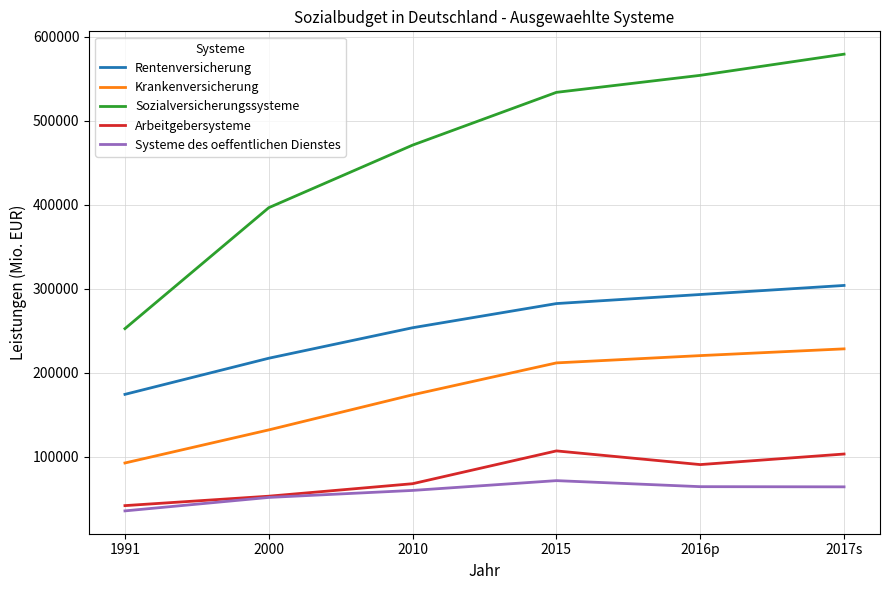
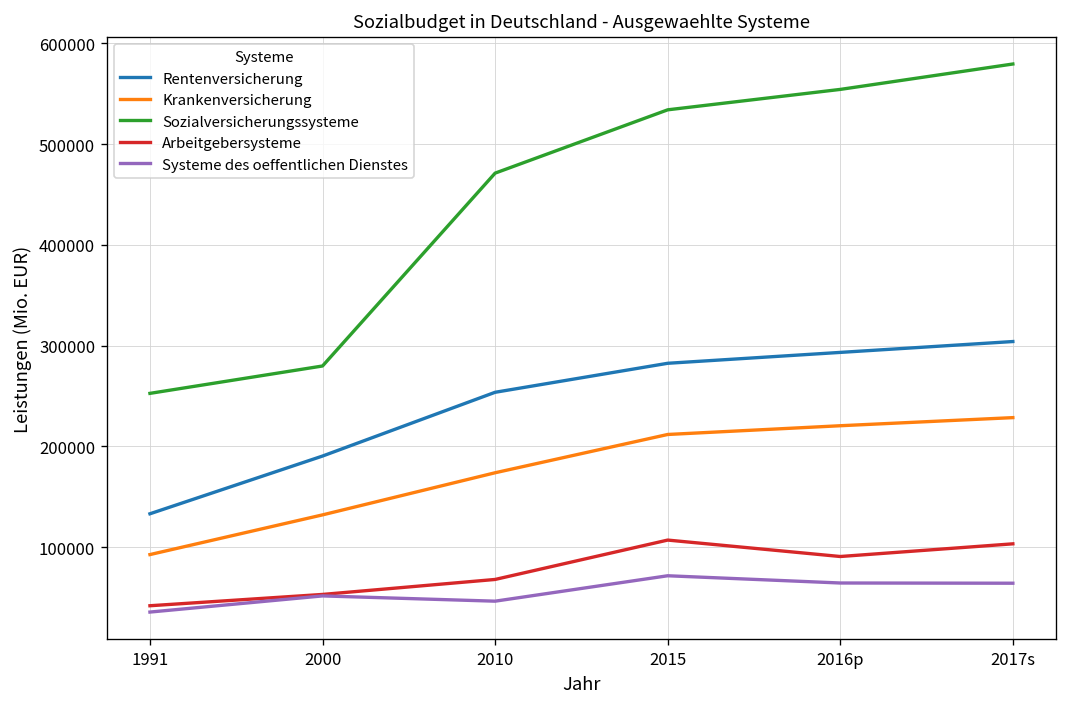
  {
    "Rentenversicherung": {
-     "1991": 170000,
-     "2000": 220000,
+     "1991": 130000,
+     "2000": 190000,
      "2010": 250000,
      "2015": 280000,
      "2016p": 290000,
      "2017s": 300000
    },
    "Krankenversicherung": {
      "1991": 90000,
      "2000": 130000,
      "2010": 170000,
      "2015": 210000,
      "2016p": 220000,
      "2017s": 230000
    },
    "Sozialversicherungssysteme": {
      "1991": 250000,
-     "2000": 400000,
+     "2000": 280000,
      "2010": 470000,
      "2015": 530000,
      "2016p": 550000,
      "2017s": 580000
    },
    "Arbeitgebersysteme": {
      "1991": 40000,
      "2010": 70000,
      "2015": 110000,
      "2016p": 90000,
      "2017s": 100000
    },
    "Systeme des oeffentlichen Dienstes": {
      "1991": 40000,
-     "2010": 60000,
+     "2010": 50000,
      "2015": 70000,
      "2016p": 60000,
      "2017s": 60000
    }
  }
